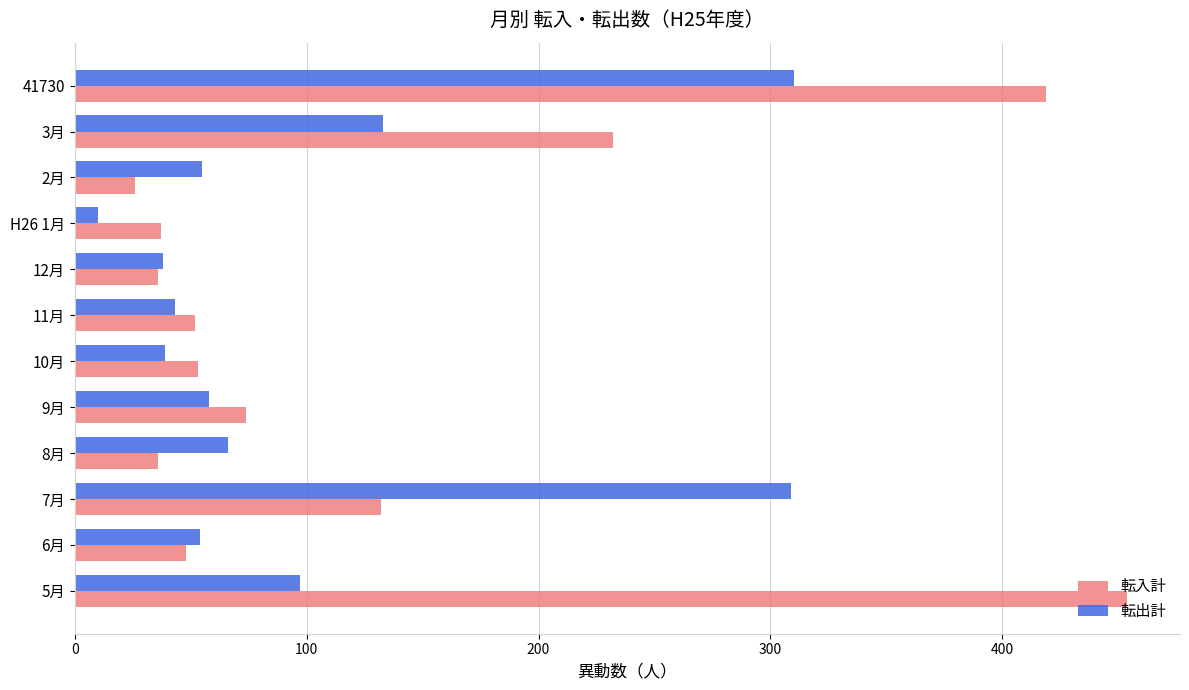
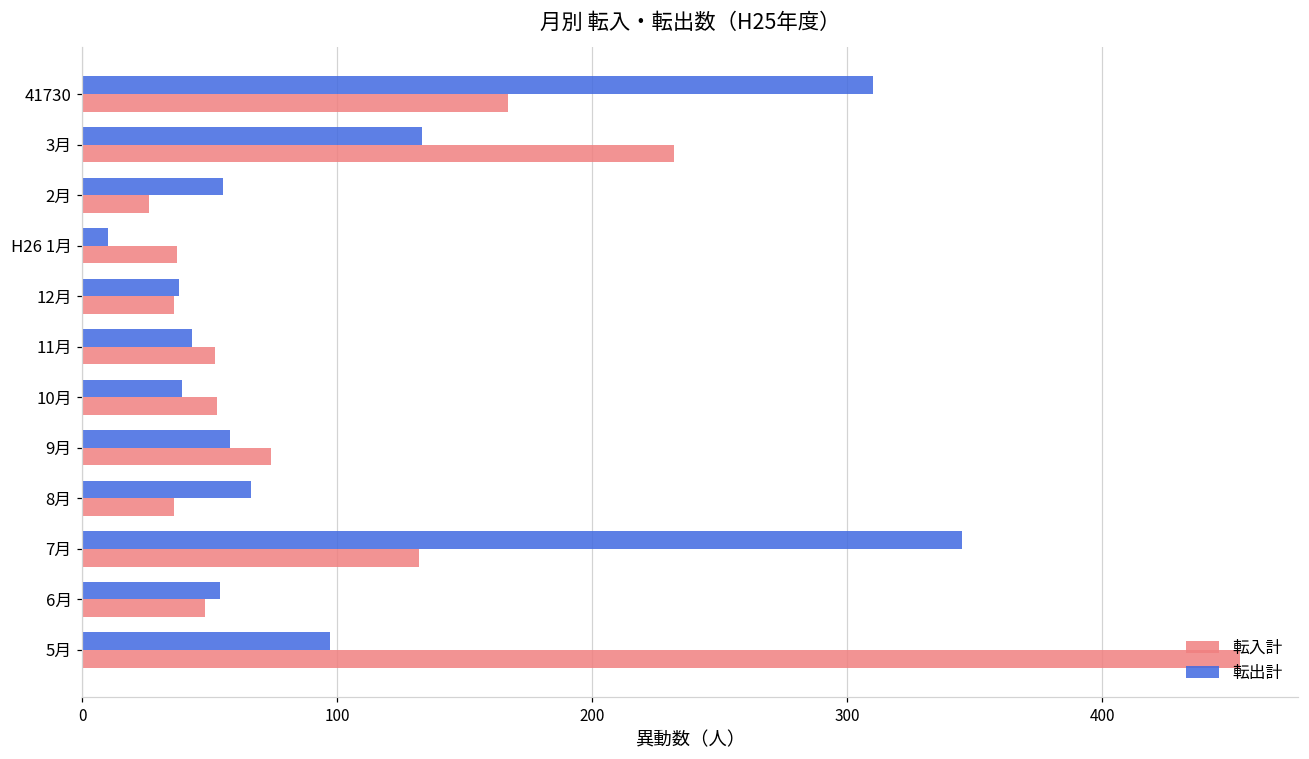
  {
    "転入計": {
-     "41730": 419,
+     "41730": 167,
      "3月": 232,
      "2月": 26,
      "H26 1月": 37,
      "12月": 36,
      "11月": 52,
      "10月": 53,
      "9月": 74,
      "8月": 36,
      "7月": 132,
      "6月": 48,
      "5月": 454
    },
    "転出計": {
      "41730": 310,
      "3月": 133,
      "2月": 55,
      "H26 1月": 10,
      "12月": 38,
      "11月": 43,
      "10月": 39,
      "9月": 58,
      "8月": 66,
-     "7月": 309,
+     "7月": 345,
      "6月": 54,
      "5月": 97
    }
  }
